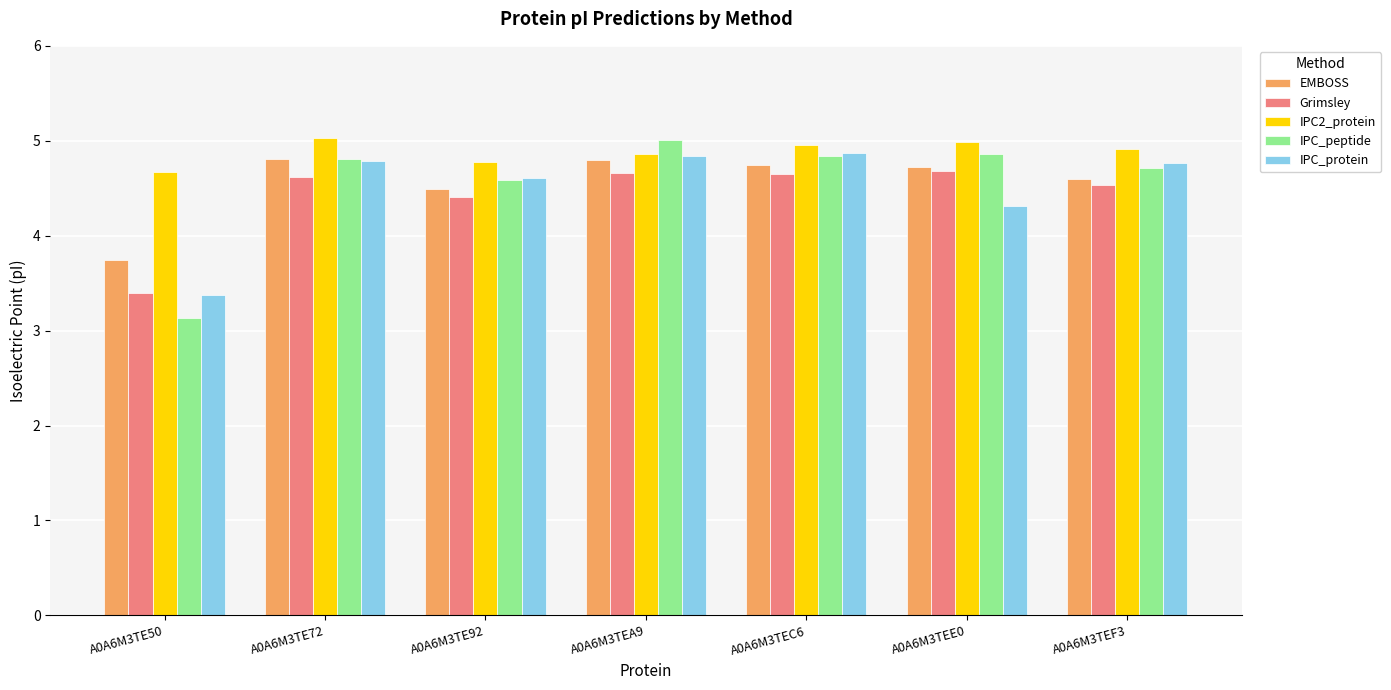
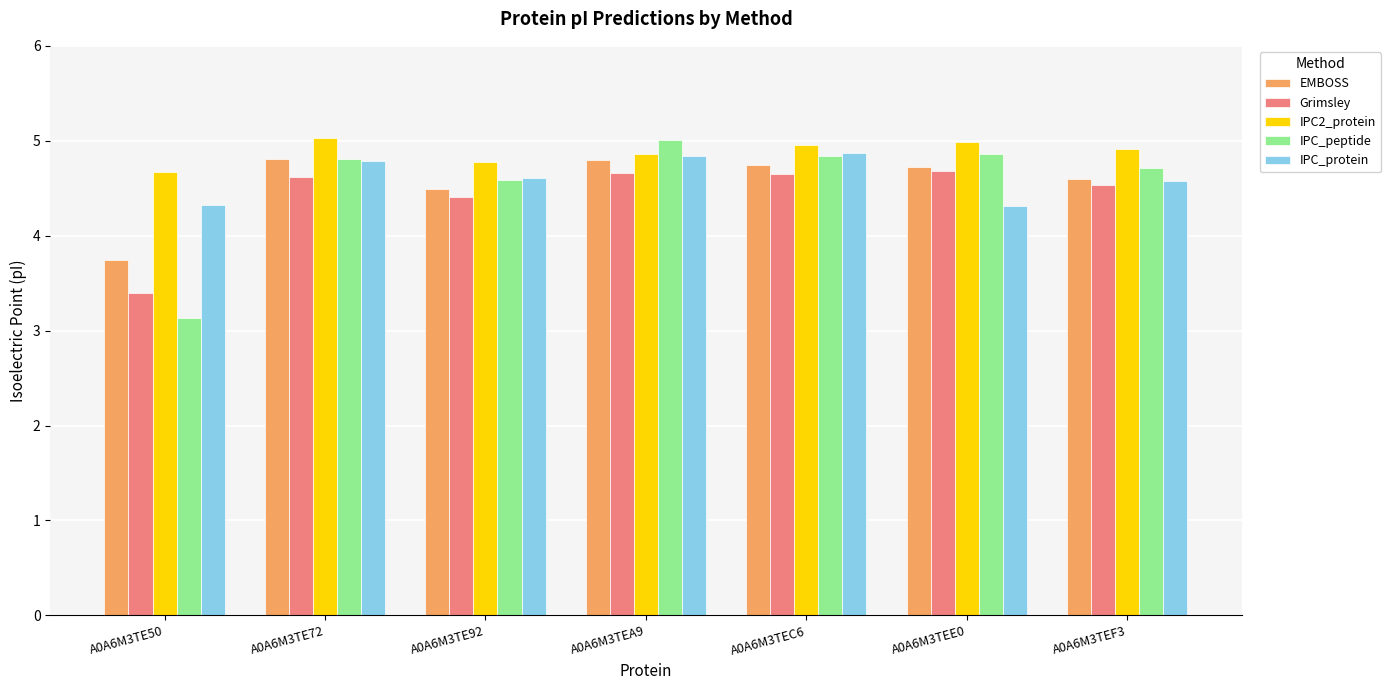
  {
    "IPC2_protein": {
      "A0A6M3TE50": 4.7,
      "A0A6M3TE72": 5.0,
      "A0A6M3TE92": 4.8,
      "A0A6M3TEA9": 4.9,
      "A0A6M3TEC6": 5.0,
      "A0A6M3TEE0": 5.0,
      "A0A6M3TEF3": 4.9
    },
    "IPC_peptide": {
      "A0A6M3TE50": 3.1,
      "A0A6M3TE72": 4.8,
      "A0A6M3TE92": 4.6,
      "A0A6M3TEA9": 5.0,
      "A0A6M3TEC6": 4.8,
      "A0A6M3TEE0": 4.9,
      "A0A6M3TEF3": 4.7
    },
    "IPC_protein": {
-     "A0A6M3TE50": 3.4,
+     "A0A6M3TE50": 4.3,
      "A0A6M3TE72": 4.8,
      "A0A6M3TE92": 4.6,
      "A0A6M3TEA9": 4.8,
      "A0A6M3TEC6": 4.9,
      "A0A6M3TEE0": 4.3,
-     "A0A6M3TEF3": 4.8
+     "A0A6M3TEF3": 4.6
    }
  }
